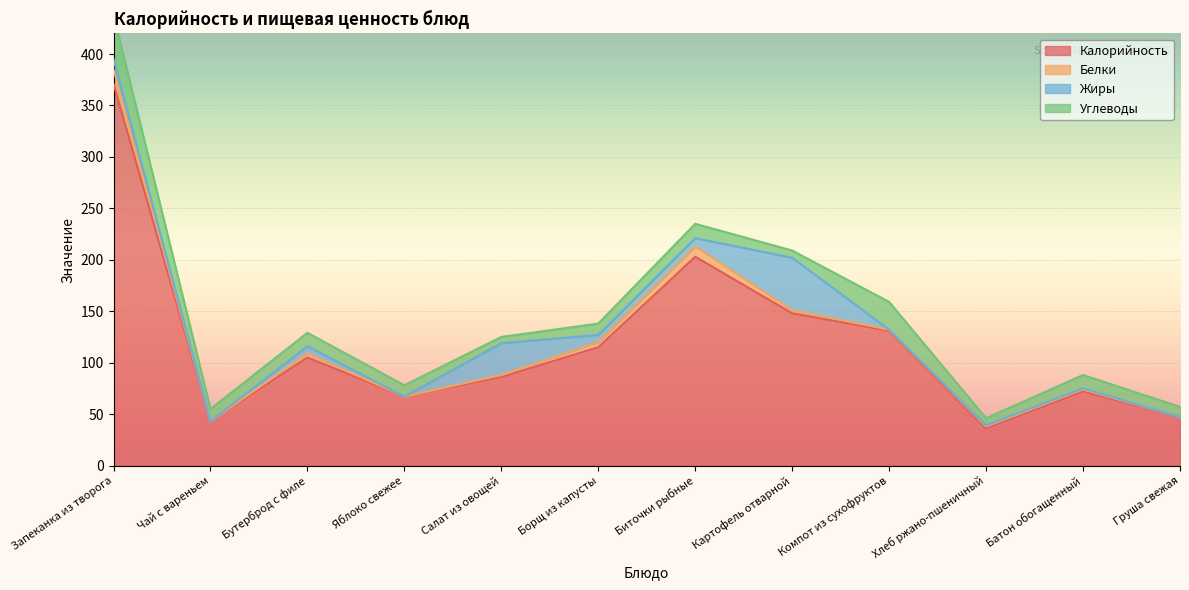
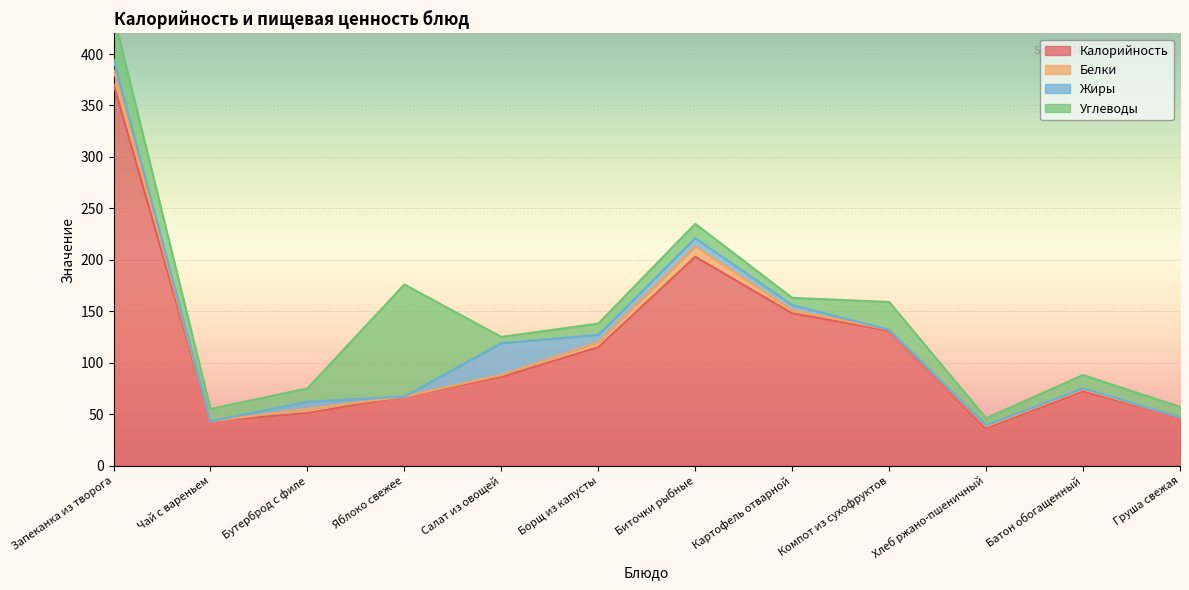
  {
    "Калорийность": {
      "Запеканка из творога": 371,
-     "Бутерброд с филе": 105,
+     "Бутерброд с филе": 51,
      "Борщ из капусты": 115,
      "Биточки рыбные": 203,
      "Картофель отварной": 148
    },
    "Белки": {
      "Запеканка из творога": 14,
      "Бутерброд с филе": 4,
      "Борщ из капусты": 5,
      "Биточки рыбные": 10,
      "Картофель отварной": 3
    },
    "Жиры": {
      "Запеканка из творога": 10,
      "Бутерброд с филе": 7,
      "Салат из овощей": 31,
      "Борщ из капусты": 7,
      "Биточки рыбные": 8,
-     "Картофель отварной": 51
+     "Картофель отварной": 5
    },
    "Углеводы": {
      "Чай с вареньем": 12,
      "Бутерброд с филе": 13,
-     "Яблоко свежее": 11,
+     "Яблоко свежее": 109,
      "Салат из овощей": 6,
      "Борщ из капусты": 11,
      "Биточки рыбные": 14,
      "Картофель отварной": 7,
      "Компот из сухофруктов": 27,
      "Хлеб ржано-пшеничный": 7,
      "Батон обогащенный": 13,
      "Груша свежая": 10
    }
  }
